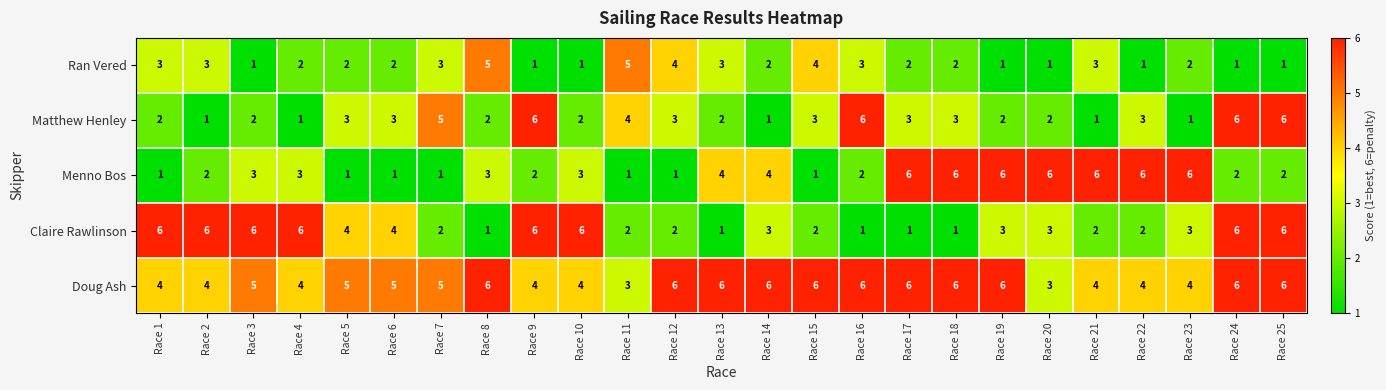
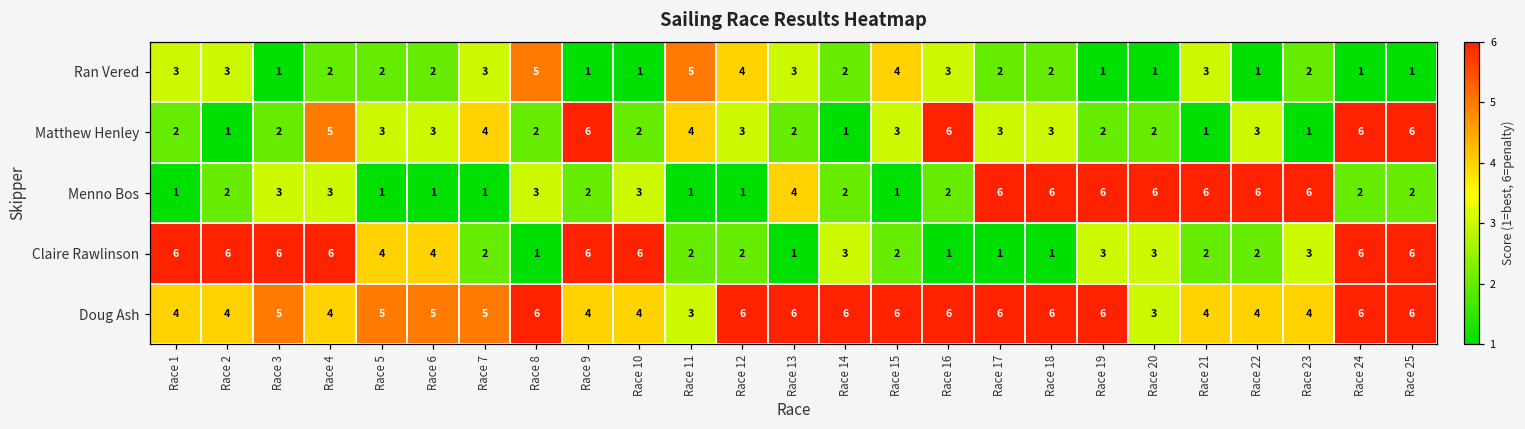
  {
    "Ran Vered": {
      "Race 1": 3,
      "Race 2": 3,
      "Race 3": 1,
      "Race 4": 2,
      "Race 5": 2,
      "Race 6": 2,
      "Race 7": 3,
      "Race 8": 5,
      "Race 9": 1,
      "Race 10": 1,
      "Race 11": 5,
      "Race 12": 4,
      "Race 13": 3,
      "Race 14": 2,
      "Race 15": 4,
      "Race 16": 3,
      "Race 17": 2,
      "Race 18": 2,
      "Race 19": 1,
      "Race 20": 1,
      "Race 21": 3,
      "Race 22": 1,
      "Race 23": 2,
      "Race 24": 1,
      "Race 25": 1
    },
    "Matthew Henley": {
      "Race 1": 2,
      "Race 2": 1,
      "Race 3": 2,
-     "Race 4": 1,
+     "Race 4": 5,
      "Race 5": 3,
      "Race 6": 3,
-     "Race 7": 5,
+     "Race 7": 4,
      "Race 8": 2,
      "Race 9": 6,
      "Race 10": 2,
      "Race 11": 4,
      "Race 12": 3,
      "Race 13": 2,
      "Race 14": 1,
      "Race 15": 3,
      "Race 16": 6,
      "Race 17": 3,
      "Race 18": 3,
      "Race 19": 2,
      "Race 20": 2,
      "Race 21": 1,
      "Race 22": 3,
      "Race 23": 1,
      "Race 24": 6,
      "Race 25": 6
    },
    "Menno Bos": {
      "Race 1": 1,
      "Race 2": 2,
      "Race 3": 3,
      "Race 4": 3,
      "Race 5": 1,
      "Race 6": 1,
      "Race 7": 1,
      "Race 8": 3,
      "Race 9": 2,
      "Race 10": 3,
      "Race 11": 1,
      "Race 12": 1,
      "Race 13": 4,
-     "Race 14": 4,
+     "Race 14": 2,
      "Race 15": 1,
      "Race 16": 2,
      "Race 17": 6,
      "Race 18": 6,
      "Race 19": 6,
      "Race 20": 6,
      "Race 21": 6,
      "Race 22": 6,
      "Race 23": 6,
      "Race 24": 2,
      "Race 25": 2
    },
    "Claire Rawlinson": {
      "Race 1": 6,
      "Race 2": 6,
      "Race 3": 6,
      "Race 4": 6,
      "Race 5": 4,
      "Race 6": 4,
      "Race 7": 2,
      "Race 8": 1,
      "Race 9": 6,
      "Race 10": 6,
      "Race 11": 2,
      "Race 12": 2,
      "Race 13": 1,
      "Race 14": 3,
      "Race 15": 2,
      "Race 16": 1,
      "Race 17": 1,
      "Race 18": 1,
      "Race 19": 3,
      "Race 20": 3,
      "Race 21": 2,
      "Race 22": 2,
      "Race 23": 3,
      "Race 24": 6,
      "Race 25": 6
    },
    "Doug Ash": {
      "Race 1": 4,
      "Race 2": 4,
      "Race 3": 5,
      "Race 4": 4,
      "Race 5": 5,
      "Race 6": 5,
      "Race 7": 5,
      "Race 8": 6,
      "Race 9": 4,
      "Race 10": 4,
      "Race 11": 3,
      "Race 12": 6,
      "Race 13": 6,
      "Race 14": 6,
      "Race 15": 6,
      "Race 16": 6,
      "Race 17": 6,
      "Race 18": 6,
      "Race 19": 6,
      "Race 20": 3,
      "Race 21": 4,
      "Race 22": 4,
      "Race 23": 4,
      "Race 24": 6,
      "Race 25": 6
    }
  }
